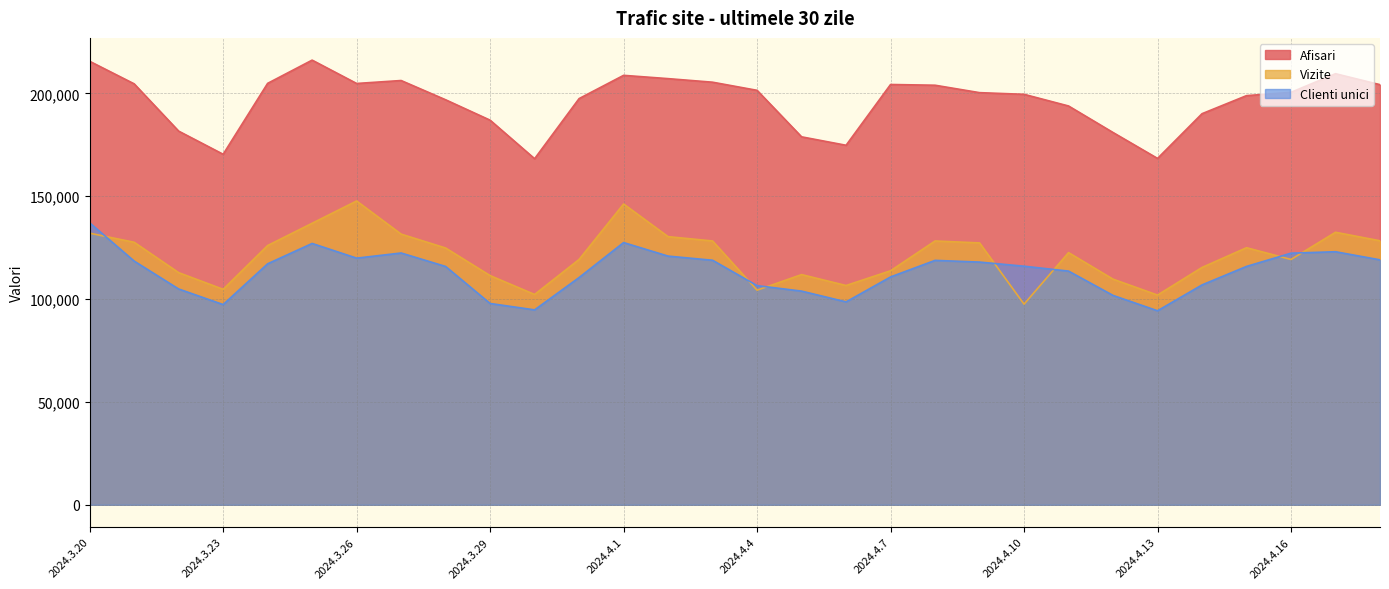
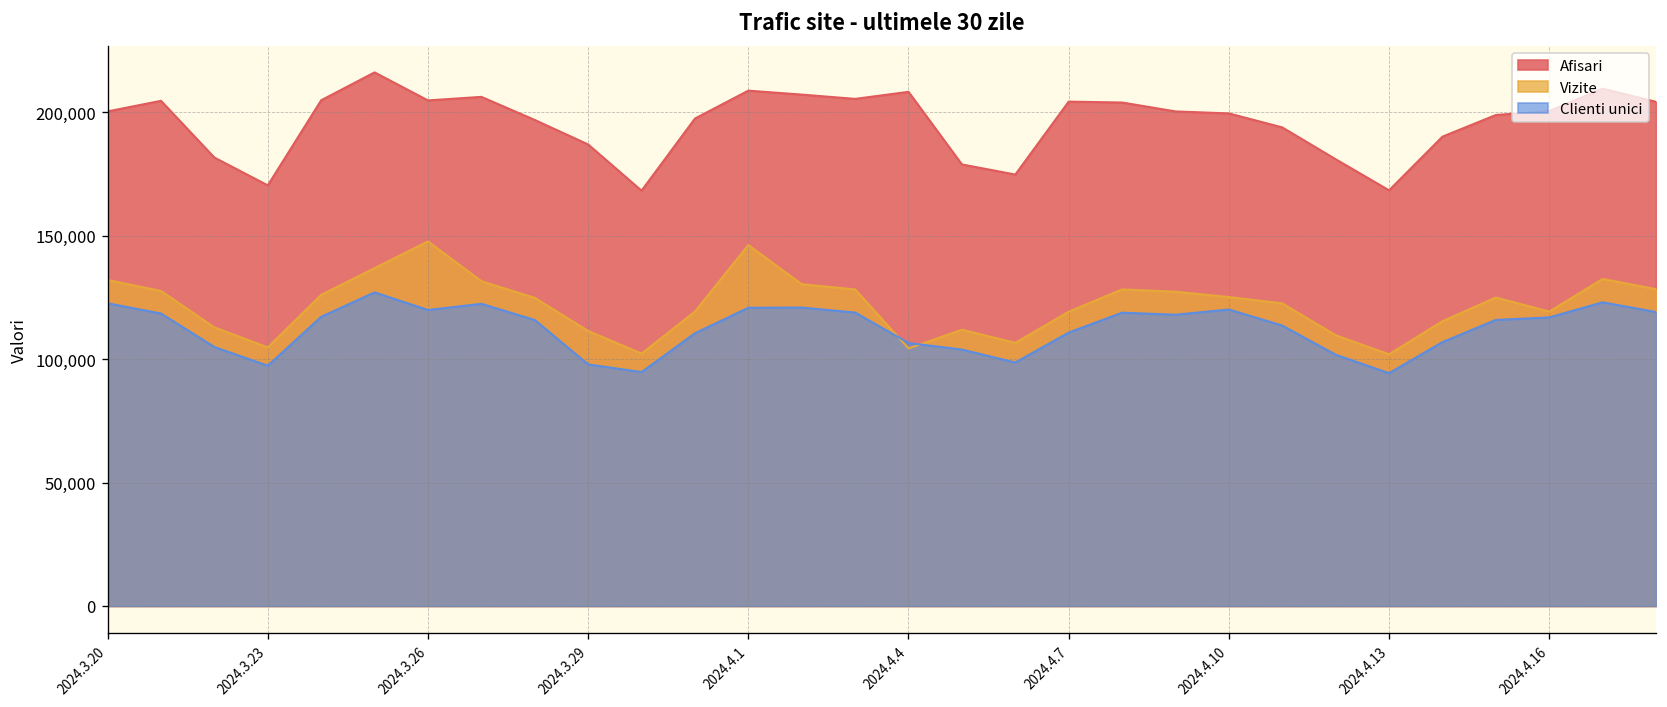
  {
    "Afisari": {
-     "2024.3.20": "216,000",
+     "2024.3.20": "200,000",
      "2024.3.23": "170,000",
      "2024.3.26": "205,000",
      "2024.3.29": "187,000",
      "2024.4.1": "209,000",
-     "2024.4.4": "201,000",
+     "2024.4.4": "208,000",
      "2024.4.7": "204,000",
      "2024.4.10": "200,000",
      "2024.4.13": "168,000"
    },
    "Vizite": {
      "2024.3.20": "132,000",
      "2024.3.23": "105,000",
      "2024.3.26": "148,000",
      "2024.3.29": "111,000",
      "2024.4.1": "146,000",
      "2024.4.4": "104,000",
-     "2024.4.7": "114,000",
-     "2024.4.10": "98,000",
+     "2024.4.7": "119,000",
+     "2024.4.10": "125,000",
      "2024.4.13": "102,000",
      "2024.4.16": "119,000"
    },
    "Clienti unici": {
-     "2024.3.20": "137,000",
+     "2024.3.20": "123,000",
      "2024.3.23": "97,000",
      "2024.3.26": "120,000",
      "2024.3.29": "98,000",
-     "2024.4.1": "127,000",
+     "2024.4.1": "121,000",
      "2024.4.4": "107,000",
      "2024.4.7": "111,000",
-     "2024.4.10": "116,000",
+     "2024.4.10": "120,000",
      "2024.4.13": "94,000",
-     "2024.4.16": "122,000"
+     "2024.4.16": "117,000"
    }
  }
